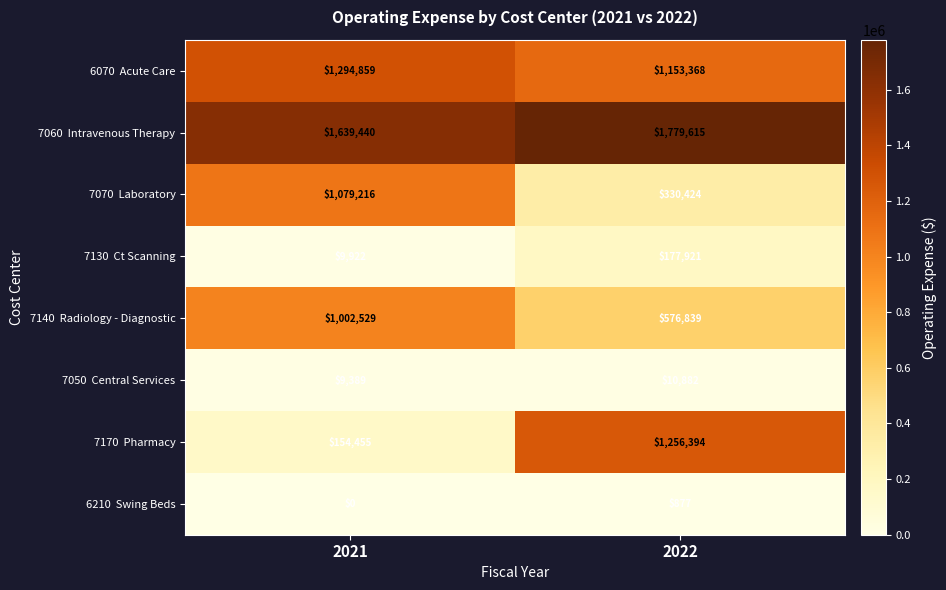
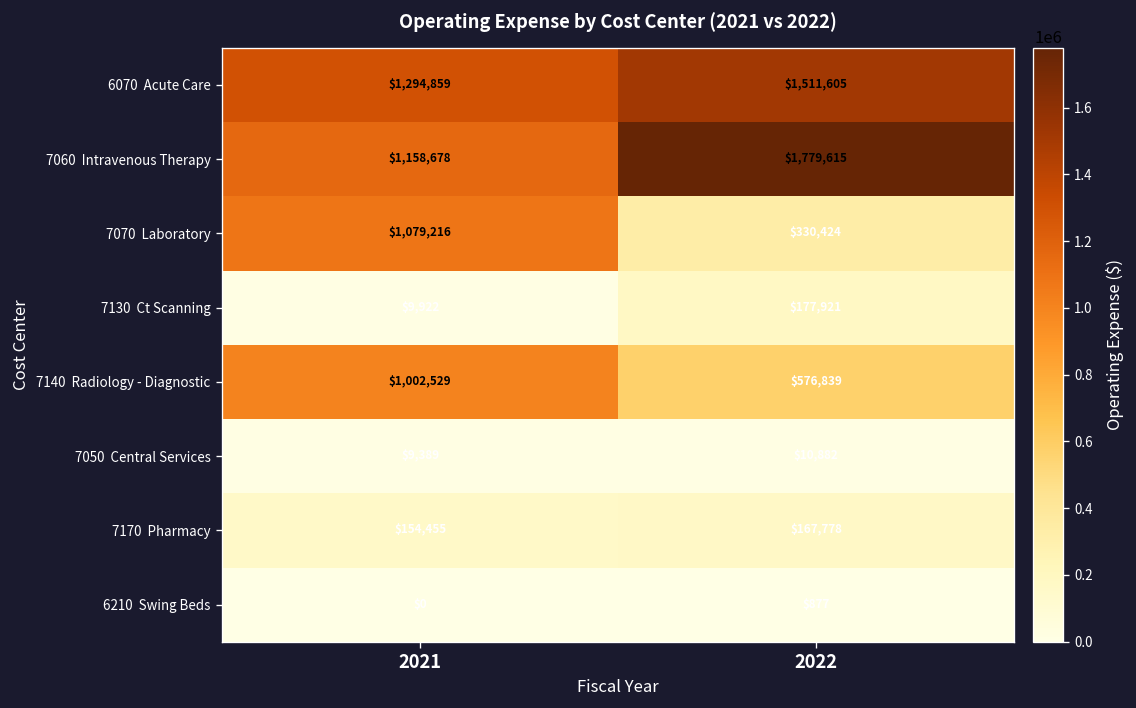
  {
    "6070 Acute Care": {
      "2021": "$1,294,859",
-     "2022": "$1,153,368"
+     "2022": "$1,511,605"
    },
    "7060 Intravenous Therapy": {
-     "2021": "$1,639,440",
+     "2021": "$1,158,678",
      "2022": "$1,779,615"
    },
    "7070 Laboratory": {
      "2021": "$1,079,216",
      "2022": "$330,424"
    },
    "7130 Ct Scanning": {
      "2022": "$177,921"
    },
    "7140 Radiology - Diagnostic": {
      "2021": "$1,002,529",
      "2022": "$576,839"
    },
    "7170 Pharmacy": {
      "2021": "$154,455",
-     "2022": "$1,256,394"
+     "2022": "$167,778"
    }
  }
